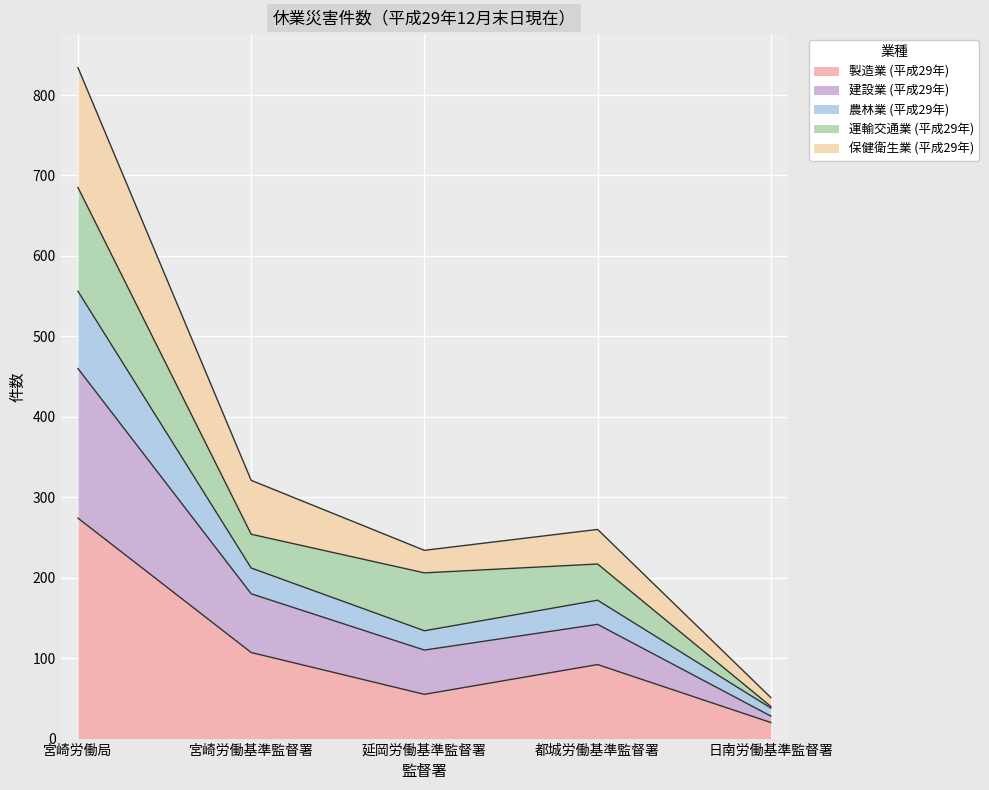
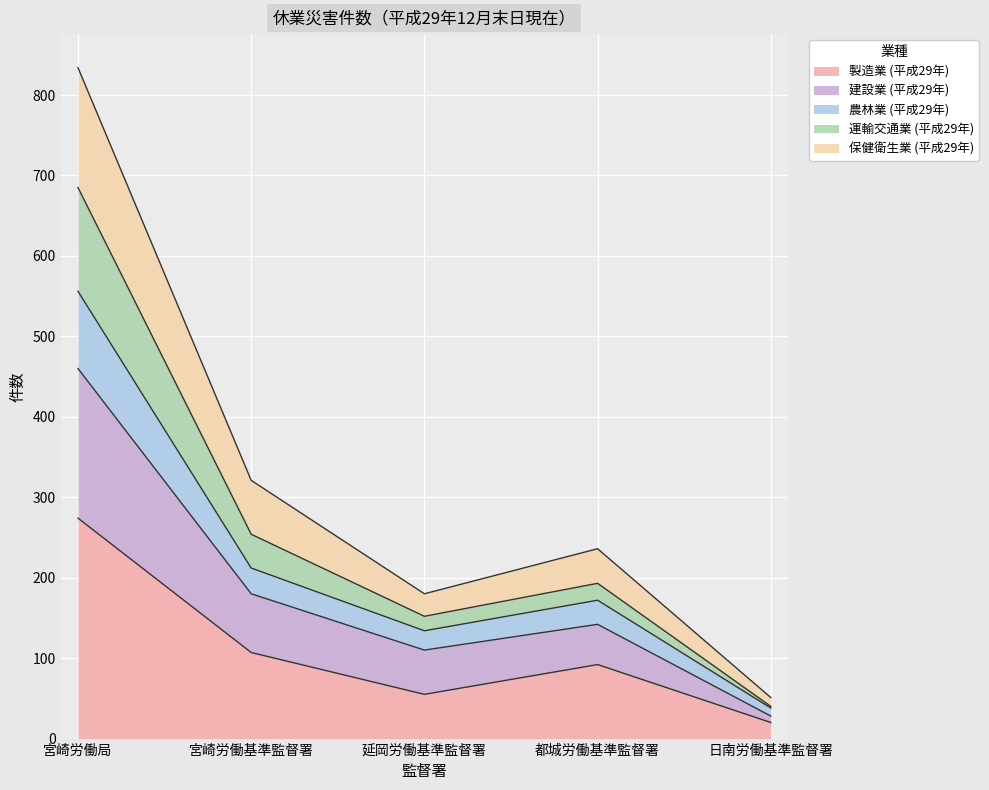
  {
    "運輸交通業 (平成29年)": {
      "宮崎労働局": 130,
      "宮崎労働基準監督署": 40,
-     "延岡労働基準監督署": 70,
-     "都城労働基準監督署": 50
+     "延岡労働基準監督署": 20,
+     "都城労働基準監督署": 20
    }
  }
